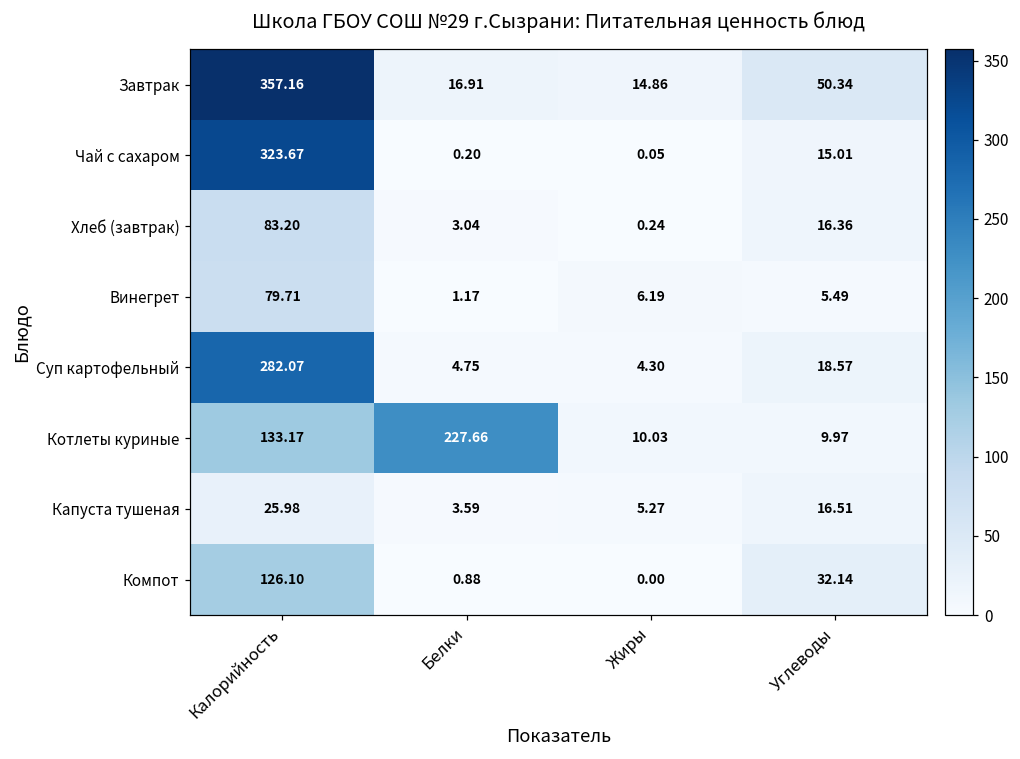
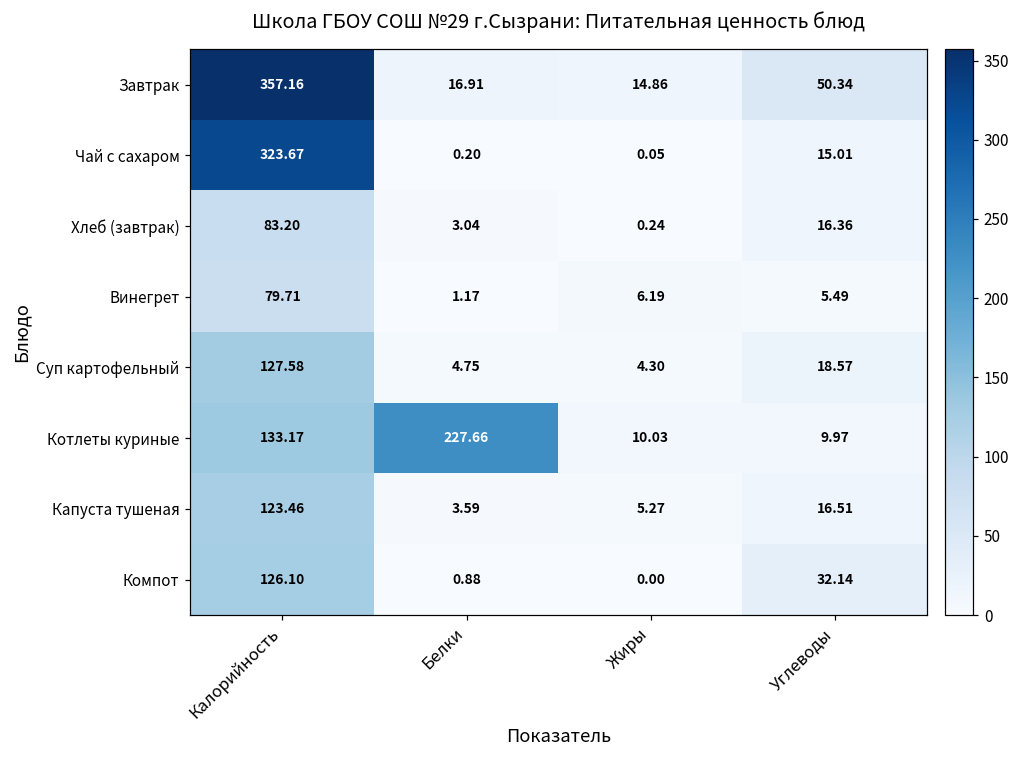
  {
    "Завтрак": {
      "Калорийность": 357.16,
      "Белки": 16.91,
      "Жиры": 14.86,
      "Углеводы": 50.34
    },
    "Чай с сахаром": {
      "Калорийность": 323.67,
      "Белки": 0.20,
      "Жиры": 0.05,
      "Углеводы": 15.01
    },
    "Хлеб (завтрак)": {
      "Калорийность": 83.20,
      "Белки": 3.04,
      "Жиры": 0.24,
      "Углеводы": 16.36
    },
    "Винегрет": {
      "Калорийность": 79.71,
      "Белки": 1.17,
      "Жиры": 6.19,
      "Углеводы": 5.49
    },
    "Суп картофельный": {
-     "Калорийность": 282.07,
+     "Калорийность": 127.58,
      "Белки": 4.75,
      "Жиры": 4.30,
      "Углеводы": 18.57
    },
    "Котлеты куриные": {
      "Калорийность": 133.17,
      "Белки": 227.66,
      "Жиры": 10.03,
      "Углеводы": 9.97
    },
    "Капуста тушеная": {
-     "Калорийность": 25.98,
+     "Калорийность": 123.46,
      "Белки": 3.59,
      "Жиры": 5.27,
      "Углеводы": 16.51
    },
    "Компот": {
      "Калорийность": 126.10,
      "Белки": 0.88,
      "Жиры": 0.00,
      "Углеводы": 32.14
    }
  }
